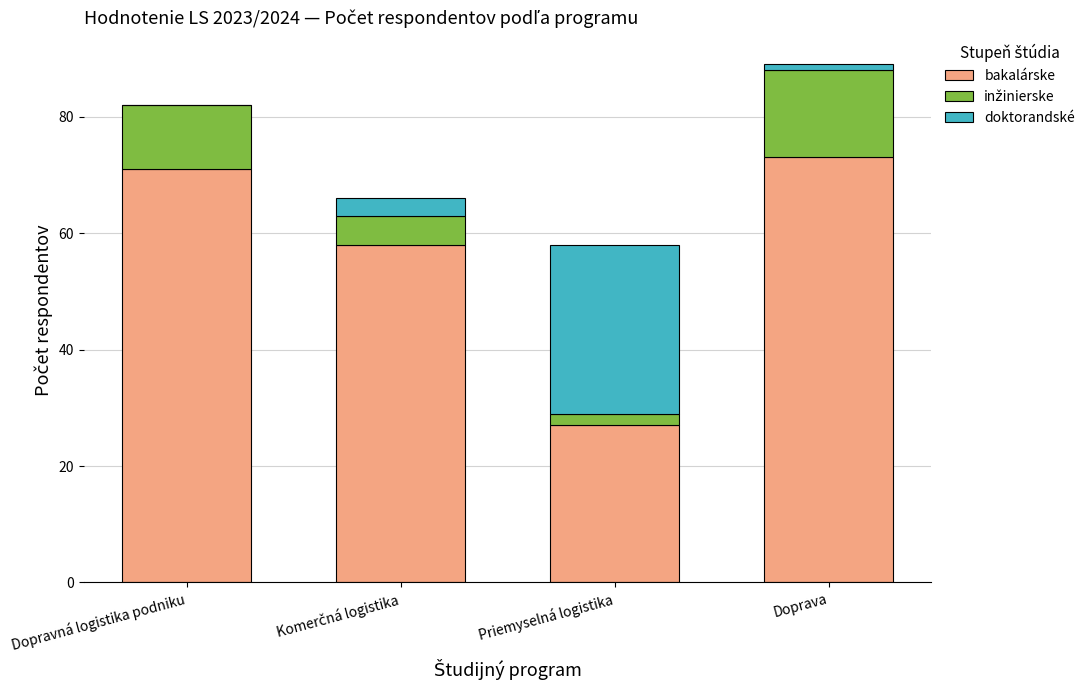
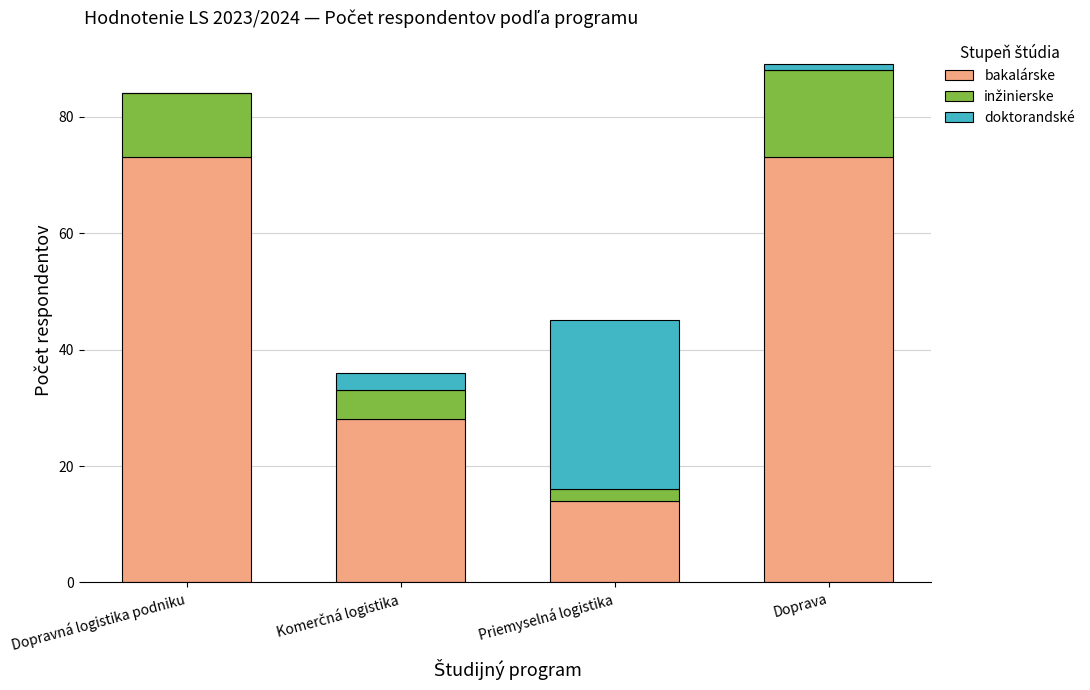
  {
    "bakalárske": {
-     "Dopravná logistika podniku": 71,
-     "Komerčná logistika": 58,
-     "Priemyselná logistika": 27,
+     "Dopravná logistika podniku": 73,
+     "Komerčná logistika": 28,
+     "Priemyselná logistika": 14,
      "Doprava": 73
    },
    "inžinierske": {
      "Dopravná logistika podniku": 11,
      "Komerčná logistika": 5,
      "Priemyselná logistika": 2,
      "Doprava": 15
    },
    "doktorandské": {
      "Dopravná logistika podniku": 0,
      "Komerčná logistika": 3,
      "Priemyselná logistika": 29,
      "Doprava": 1
    }
  }
